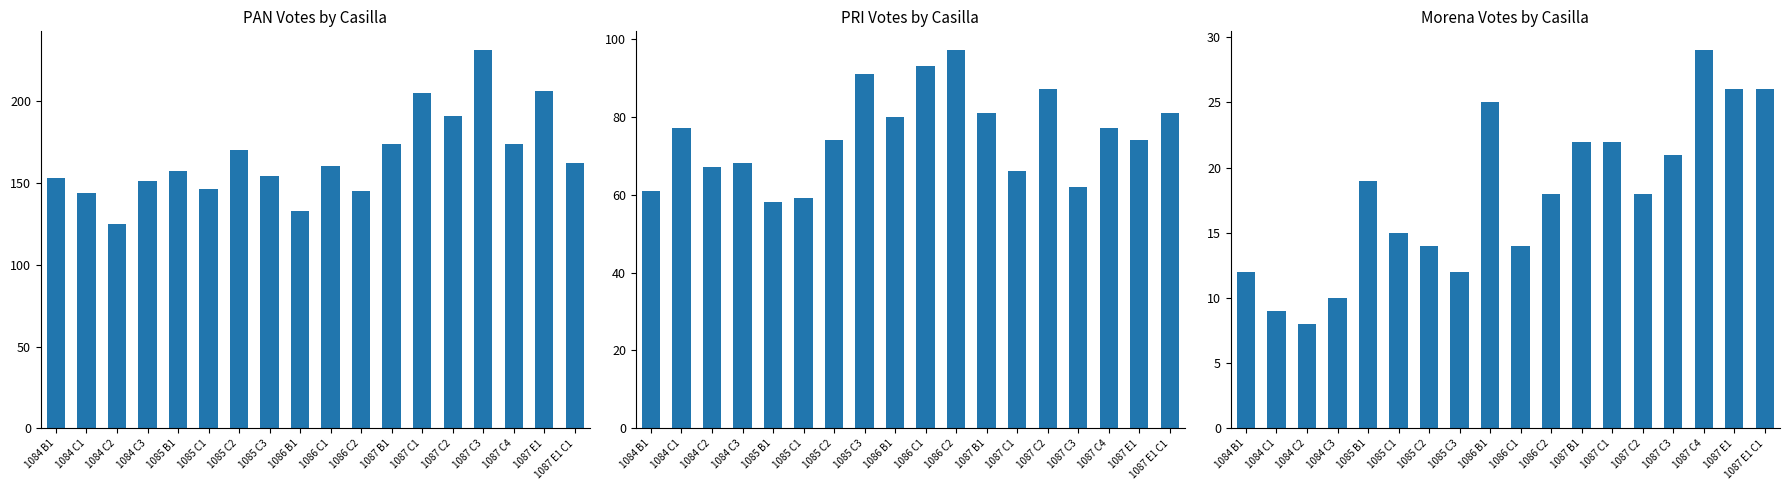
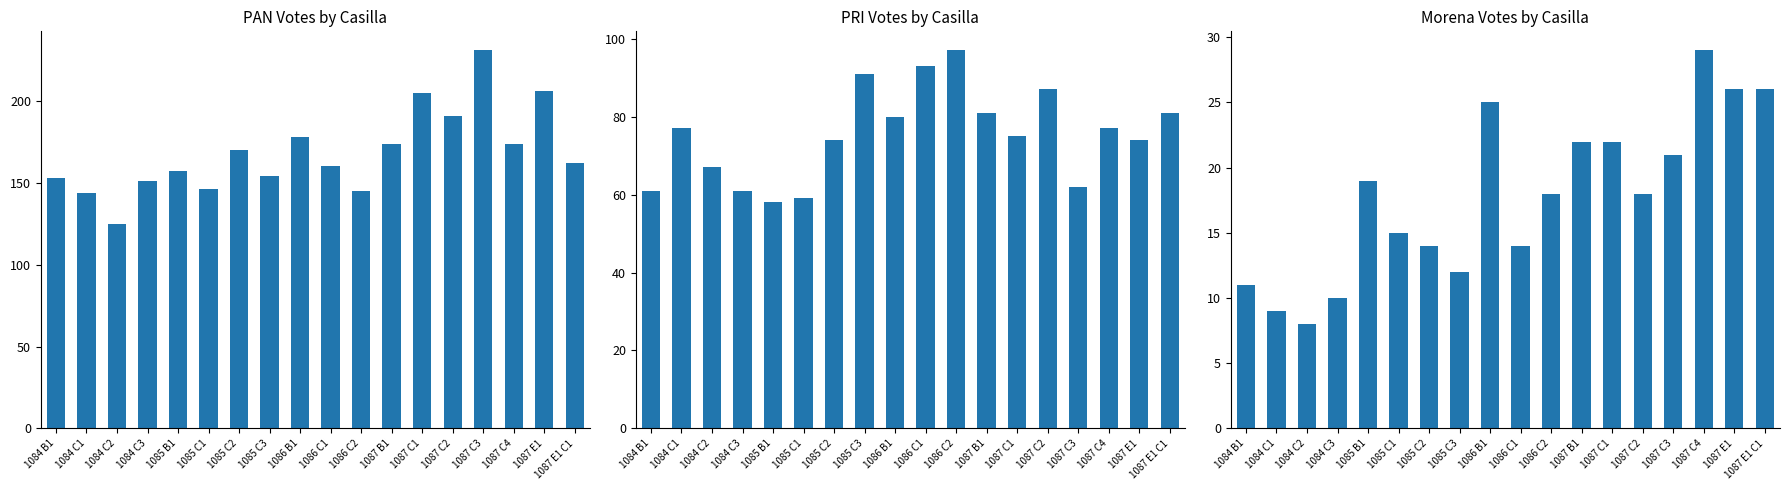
  {
    "PAN Votes by Casilla": {
      "1084 B1": 153,
      "1084 C1": 144,
      "1084 C2": 125,
      "1084 C3": 151,
      "1085 B1": 157,
      "1085 C1": 146,
      "1085 C2": 170,
      "1085 C3": 154,
-     "1086 B1": 133,
+     "1086 B1": 178,
      "1086 C1": 160,
      "1086 C2": 145,
      "1087 B1": 174,
      "1087 C1": 205,
      "1087 C2": 191,
      "1087 C3": 231,
      "1087 C4": 174,
      "1087 E1": 206,
      "1087 E1 C1": 162
    },
    "PRI Votes by Casilla": {
      "1084 B1": 61,
      "1084 C1": 77,
      "1084 C2": 67,
-     "1084 C3": 68,
+     "1084 C3": 61,
      "1085 B1": 58,
      "1085 C1": 59,
      "1085 C2": 74,
      "1085 C3": 91,
      "1086 B1": 80,
      "1086 C1": 93,
      "1086 C2": 97,
      "1087 B1": 81,
-     "1087 C1": 66,
+     "1087 C1": 75,
      "1087 C2": 87,
      "1087 C3": 62,
      "1087 C4": 77,
      "1087 E1": 74,
      "1087 E1 C1": 81
    },
    "Morena Votes by Casilla": {
-     "1084 B1": 12,
+     "1084 B1": 11,
      "1084 C1": 9,
      "1084 C2": 8,
      "1084 C3": 10,
      "1085 B1": 19,
      "1085 C1": 15,
      "1085 C2": 14,
      "1085 C3": 12,
      "1086 B1": 25,
      "1086 C1": 14,
      "1086 C2": 18,
      "1087 B1": 22,
      "1087 C1": 22,
      "1087 C2": 18,
      "1087 C3": 21,
      "1087 C4": 29,
      "1087 E1": 26,
      "1087 E1 C1": 26
    }
  }
